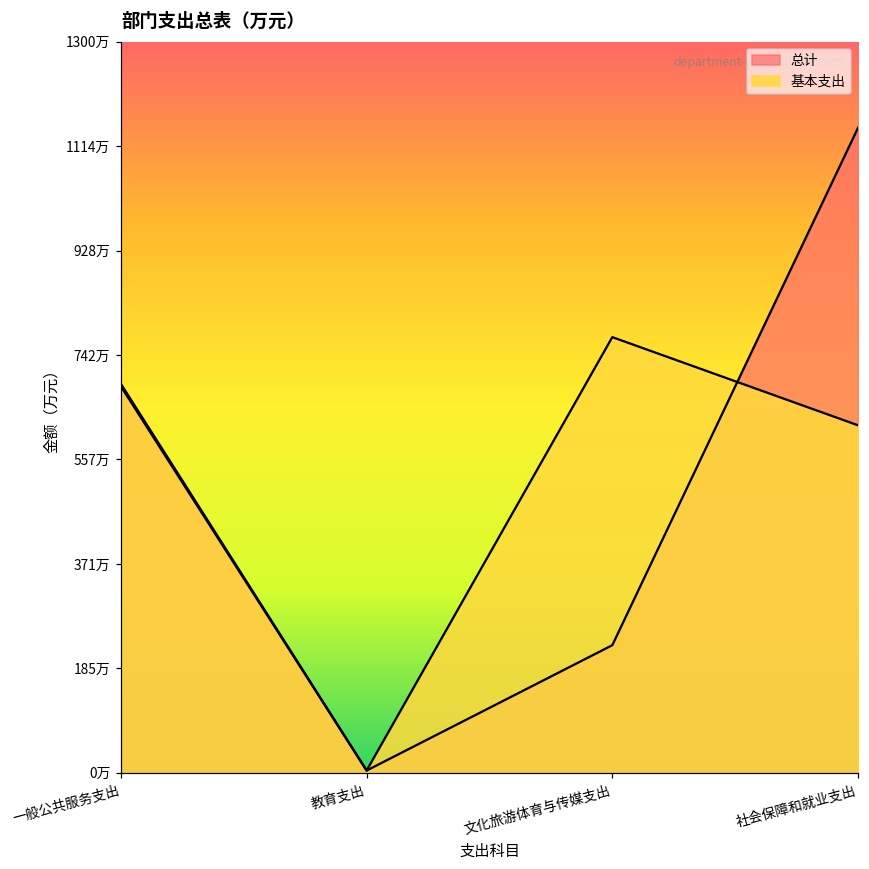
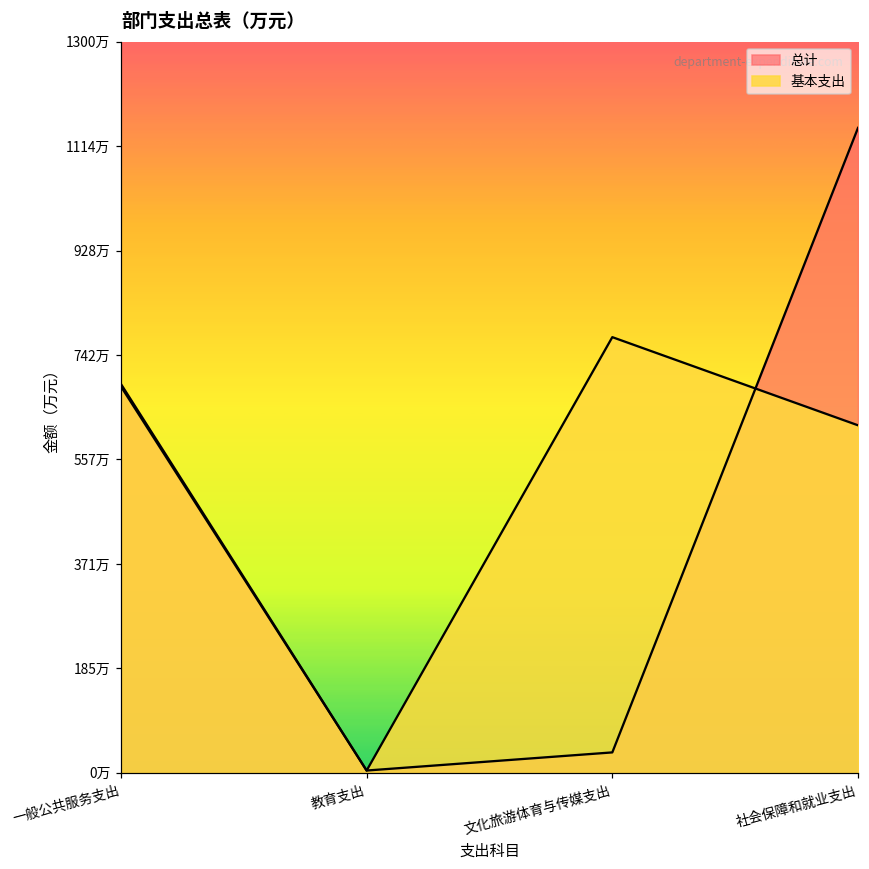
  {
    "总计": {
-     "文化旅游体育与传媒支出": "230万",
+     "文化旅游体育与传媒支出": "40万",
      "社会保障和就业支出": "1150万"
    },
    "基本支出": {
      "文化旅游体育与传媒支出": "770万",
      "社会保障和就业支出": "620万"
    }
  }
